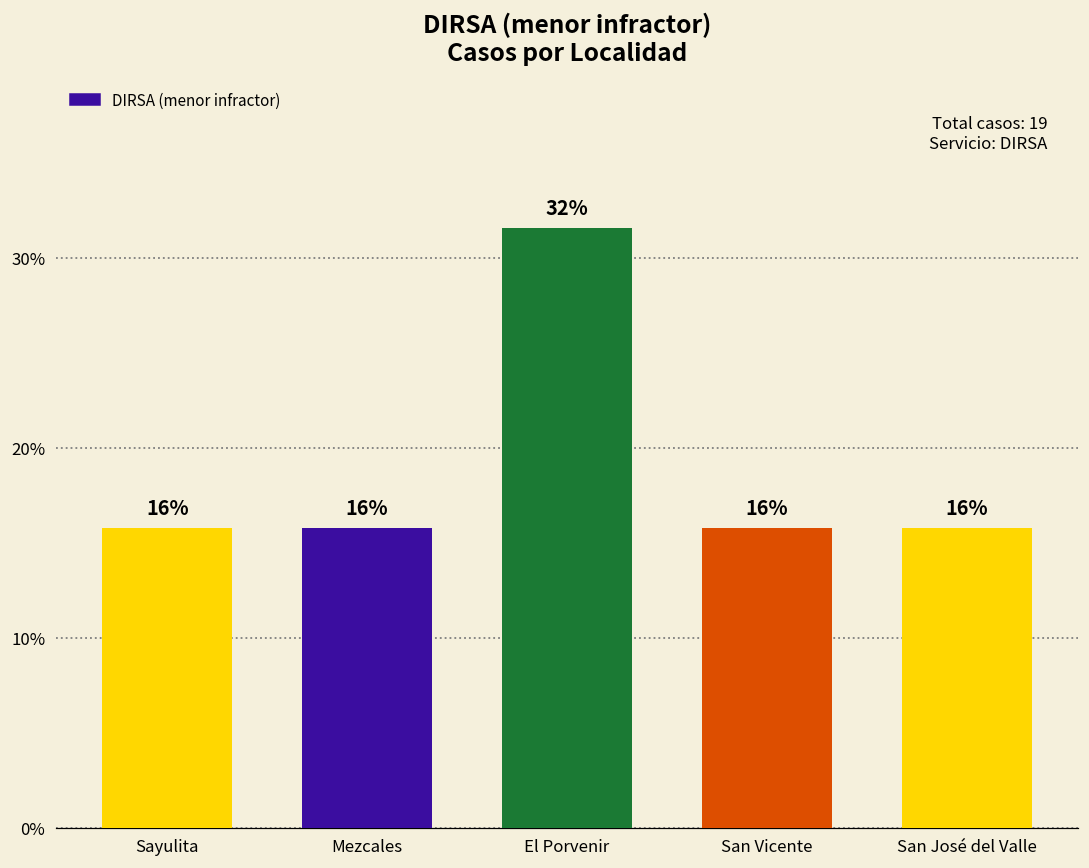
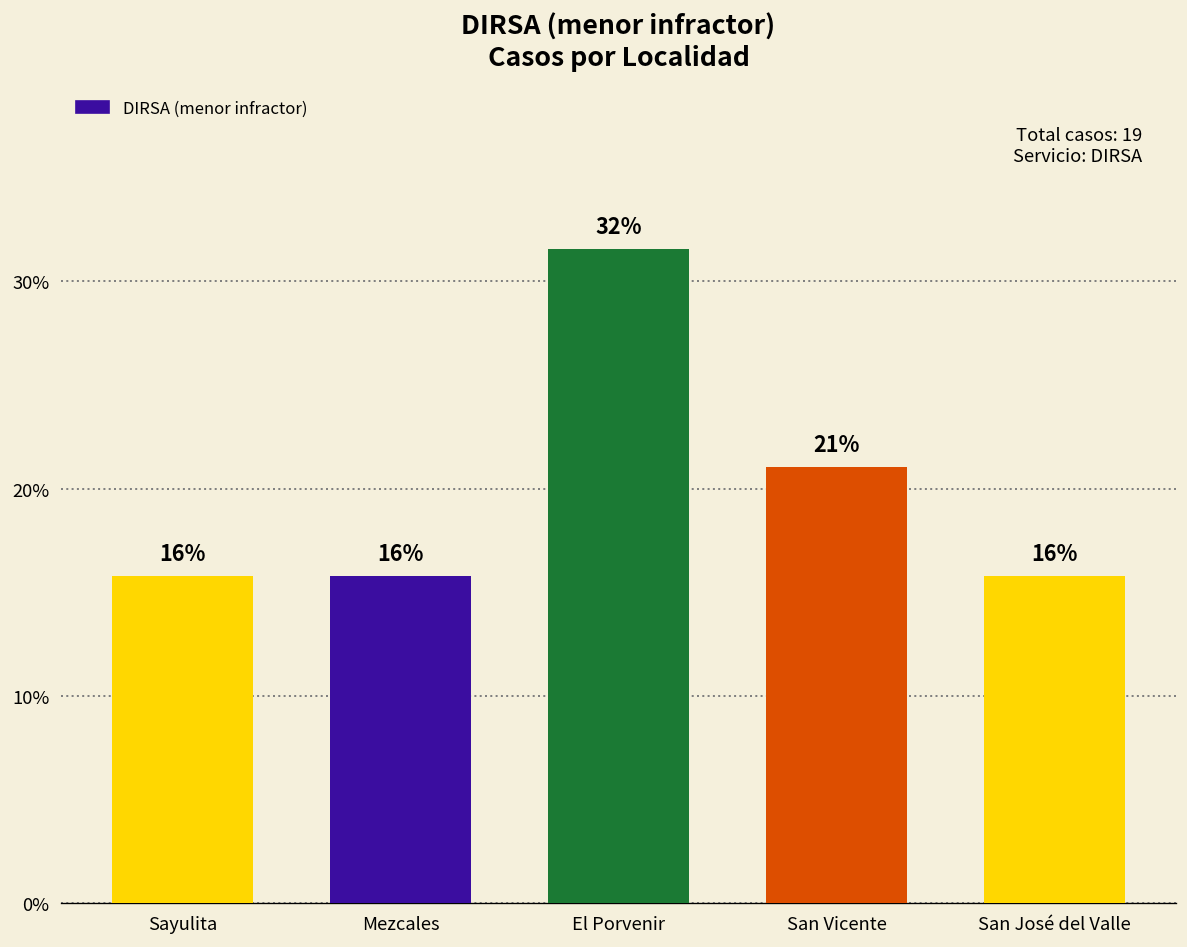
  {
    "Sayulita": "16%",
    "Mezcales": "16%",
    "El Porvenir": "32%",
-   "San Vicente": "16%",
+   "San Vicente": "21%",
    "San José del Valle": "16%"
  }
